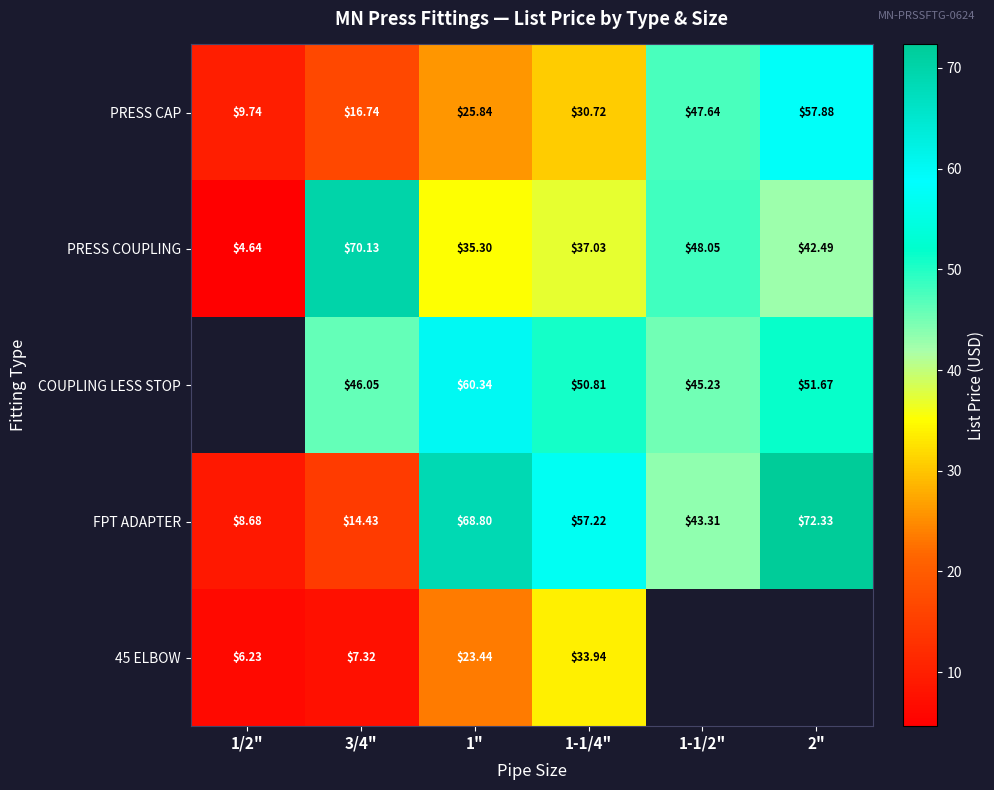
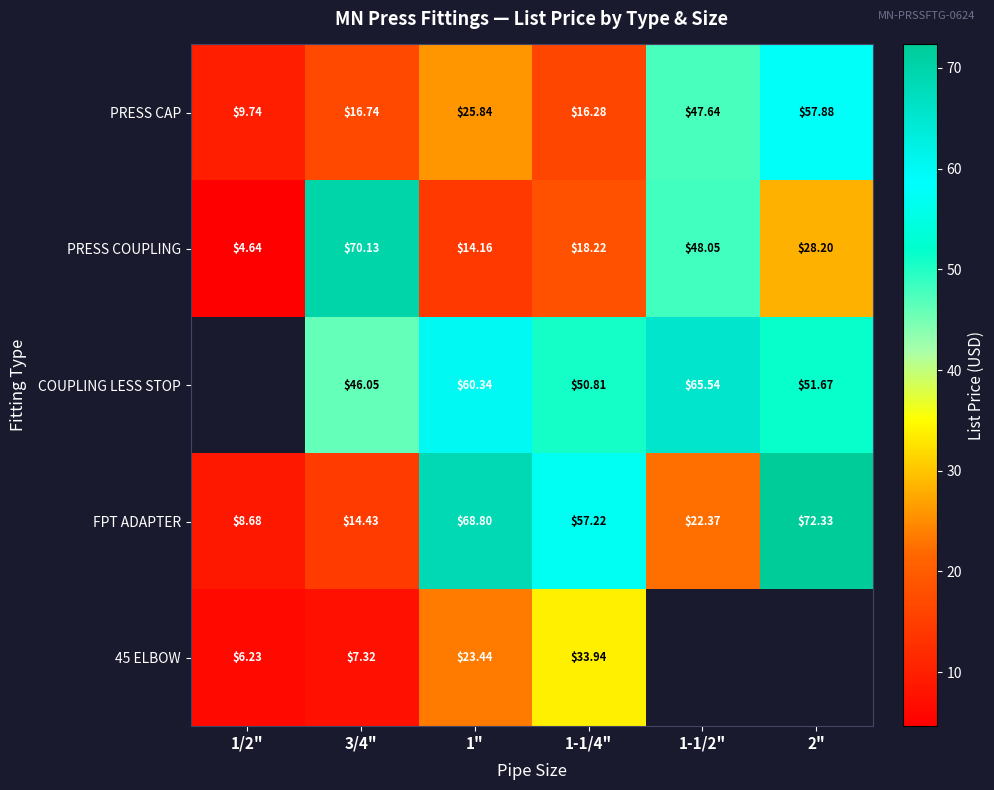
  {
    "PRESS CAP": {
      "1/2\"": "$9.74",
      "3/4\"": "$16.74",
      "1\"": "$25.84",
-     "1-1/4\"": "$30.72",
+     "1-1/4\"": "$16.28",
      "1-1/2\"": "$47.64",
      "2\"": "$57.88"
    },
    "PRESS COUPLING": {
      "1/2\"": "$4.64",
      "3/4\"": "$70.13",
-     "1\"": "$35.30",
-     "1-1/4\"": "$37.03",
+     "1\"": "$14.16",
+     "1-1/4\"": "$18.22",
      "1-1/2\"": "$48.05",
-     "2\"": "$42.49"
+     "2\"": "$28.20"
    },
    "COUPLING LESS STOP": {
      "3/4\"": "$46.05",
      "1\"": "$60.34",
      "1-1/4\"": "$50.81",
-     "1-1/2\"": "$45.23",
+     "1-1/2\"": "$65.54",
      "2\"": "$51.67"
    },
    "FPT ADAPTER": {
      "1/2\"": "$8.68",
      "3/4\"": "$14.43",
      "1\"": "$68.80",
      "1-1/4\"": "$57.22",
-     "1-1/2\"": "$43.31",
+     "1-1/2\"": "$22.37",
      "2\"": "$72.33"
    },
    "45 ELBOW": {
      "1/2\"": "$6.23",
      "3/4\"": "$7.32",
      "1\"": "$23.44",
      "1-1/4\"": "$33.94"
    }
  }
